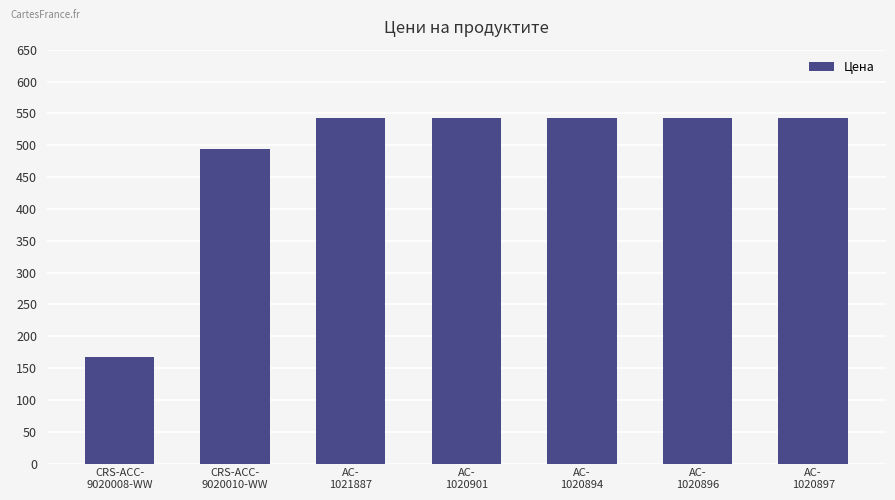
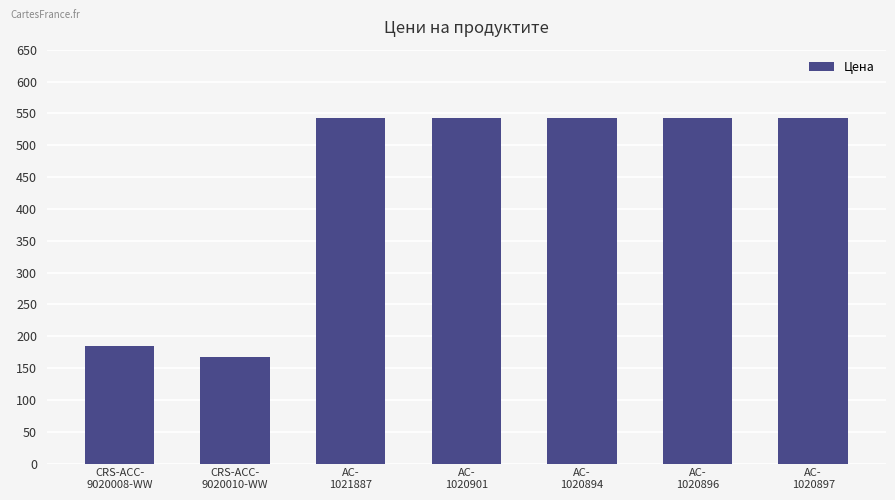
  {
-   "CRS-ACC- 9020008-WW": 170,
-   "CRS-ACC- 9020010-WW": 490,
+   "CRS-ACC- 9020008-WW": 180,
+   "CRS-ACC- 9020010-WW": 170,
    "AC- 1021887": 540,
    "AC- 1020901": 540,
    "AC- 1020894": 540,
    "AC- 1020896": 540,
    "AC- 1020897": 540
  }
